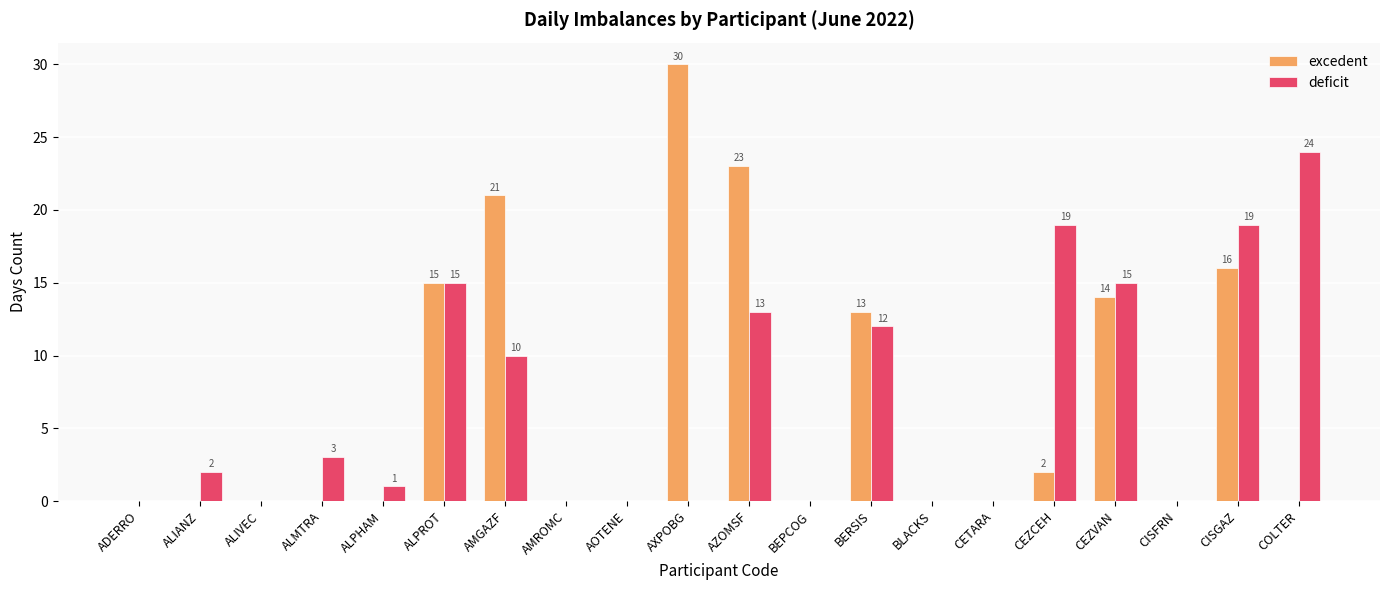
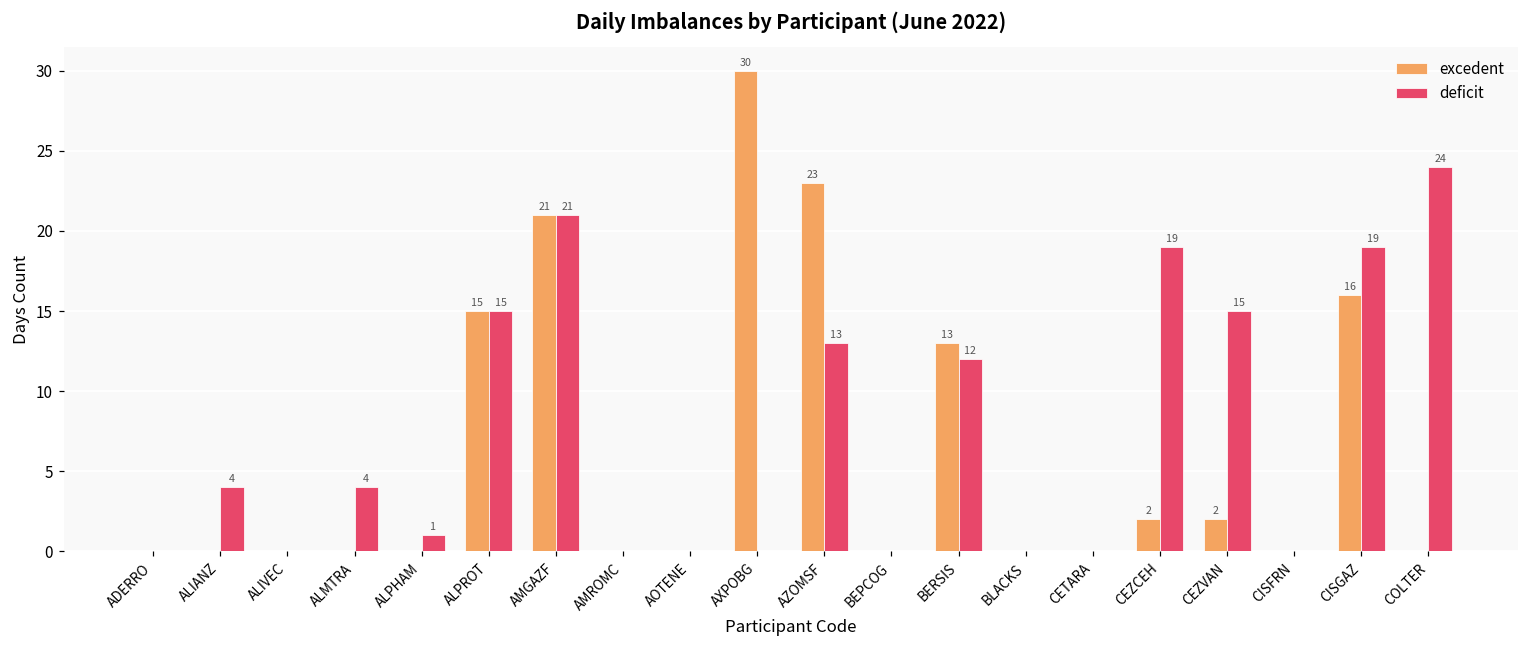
  {
    "excedent": {
      "ALPROT": 15,
      "AMGAZF": 21,
      "AXPOBG": 30,
      "AZOMSF": 23,
      "BERSIS": 13,
      "CEZCEH": 2,
-     "CEZVAN": 14,
+     "CEZVAN": 2,
      "CISGAZ": 16
    },
    "deficit": {
-     "ALIANZ": 2,
-     "ALMTRA": 3,
+     "ALIANZ": 4,
+     "ALMTRA": 4,
      "ALPHAM": 1,
      "ALPROT": 15,
-     "AMGAZF": 10,
+     "AMGAZF": 21,
      "AZOMSF": 13,
      "BERSIS": 12,
      "CEZCEH": 19,
      "CEZVAN": 15,
      "CISGAZ": 19,
      "COLTER": 24
    }
  }
